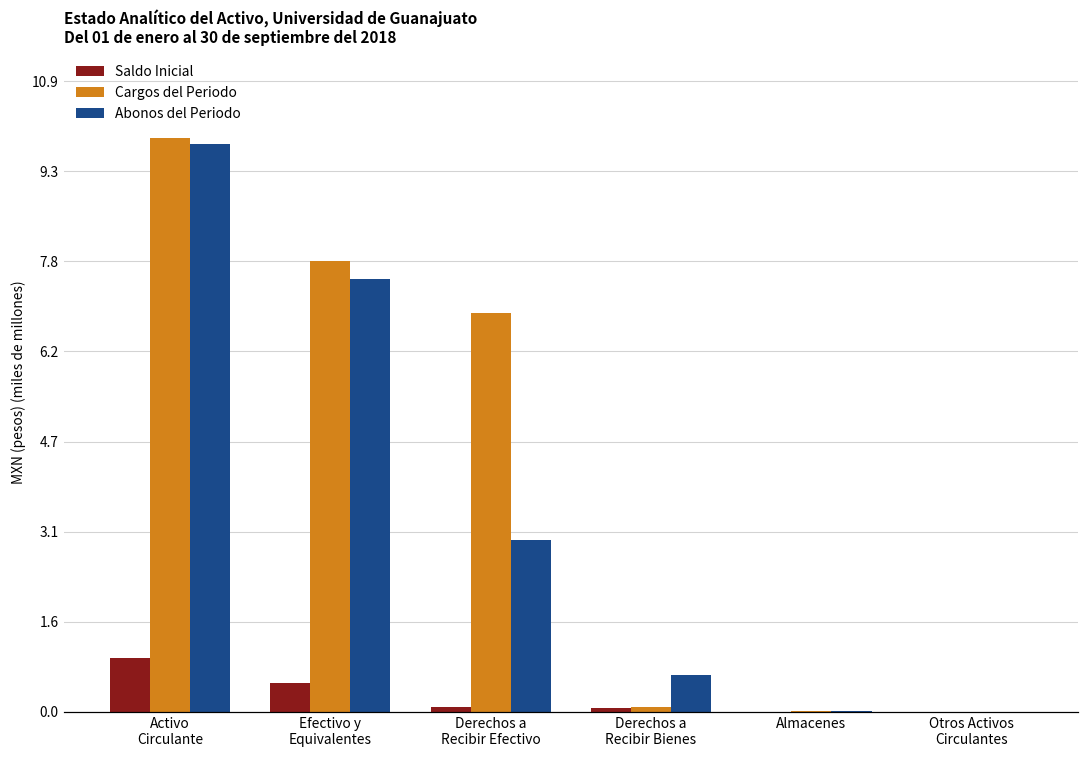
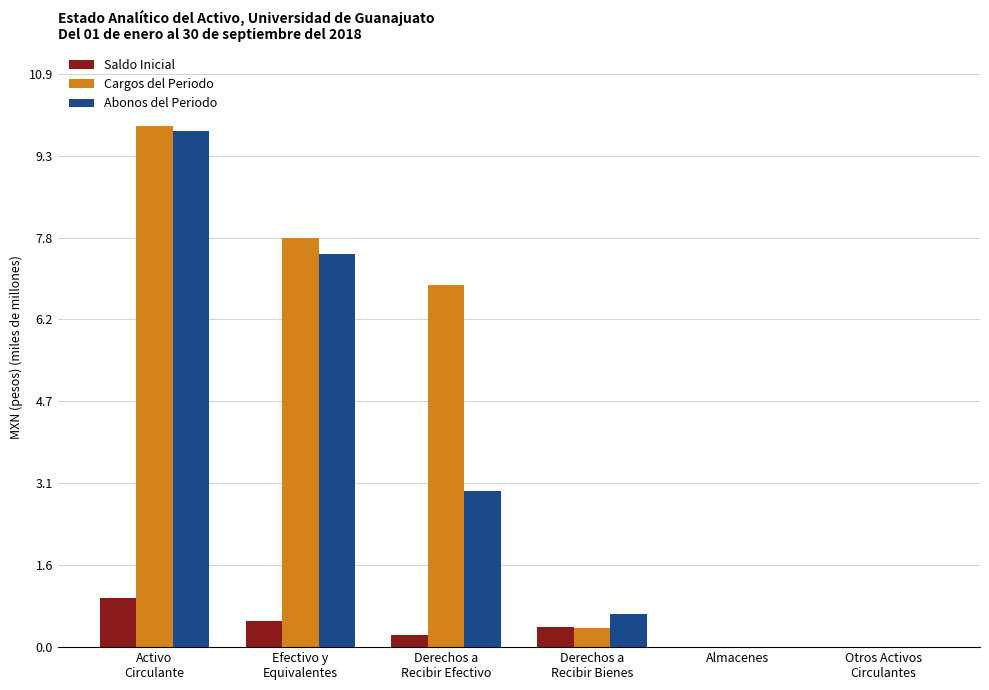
  {
    "Saldo Inicial": {
      "Activo Circulante": 0.9,
      "Efectivo y Equivalentes": 0.5,
-     "Derechos a Recibir Efectivo": 0.1,
-     "Derechos a Recibir Bienes": 0.1
+     "Derechos a Recibir Efectivo": 0.2,
+     "Derechos a Recibir Bienes": 0.4
    },
    "Cargos del Periodo": {
      "Activo Circulante": 9.9,
      "Efectivo y Equivalentes": 7.8,
      "Derechos a Recibir Efectivo": 6.9,
-     "Derechos a Recibir Bienes": 0.1
+     "Derechos a Recibir Bienes": 0.4
    },
    "Abonos del Periodo": {
      "Activo Circulante": 9.8,
      "Efectivo y Equivalentes": 7.5,
      "Derechos a Recibir Efectivo": 3.0,
      "Derechos a Recibir Bienes": 0.6
    }
  }
